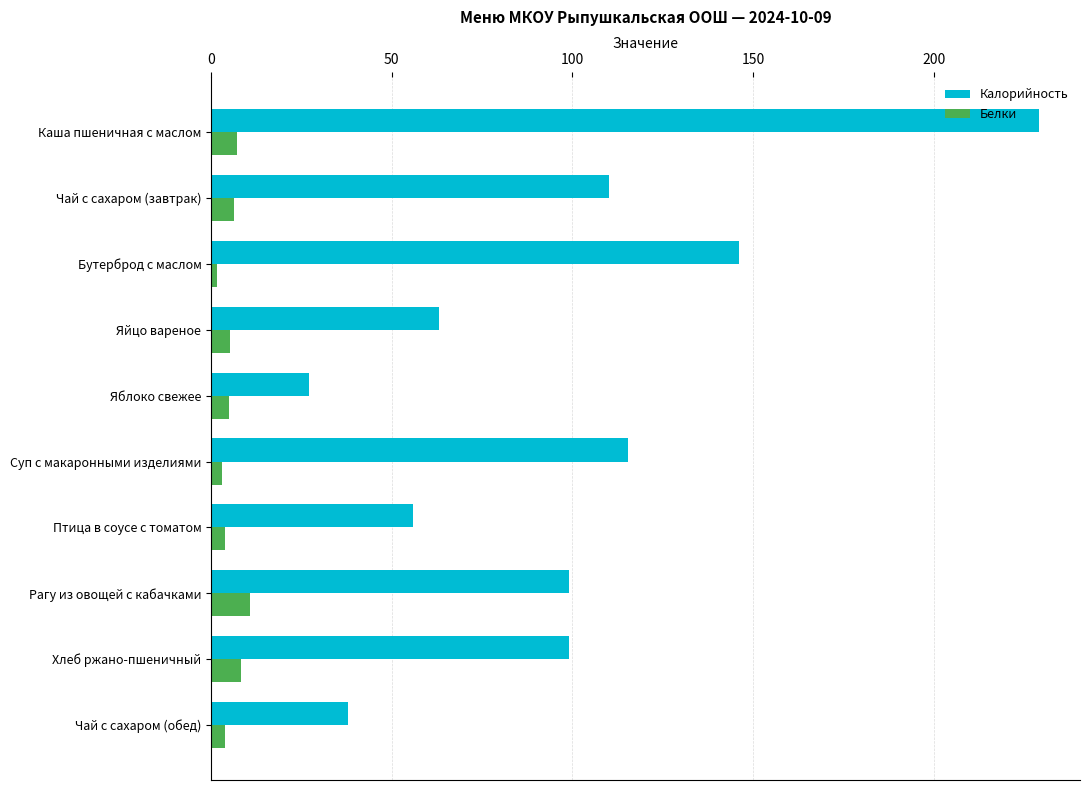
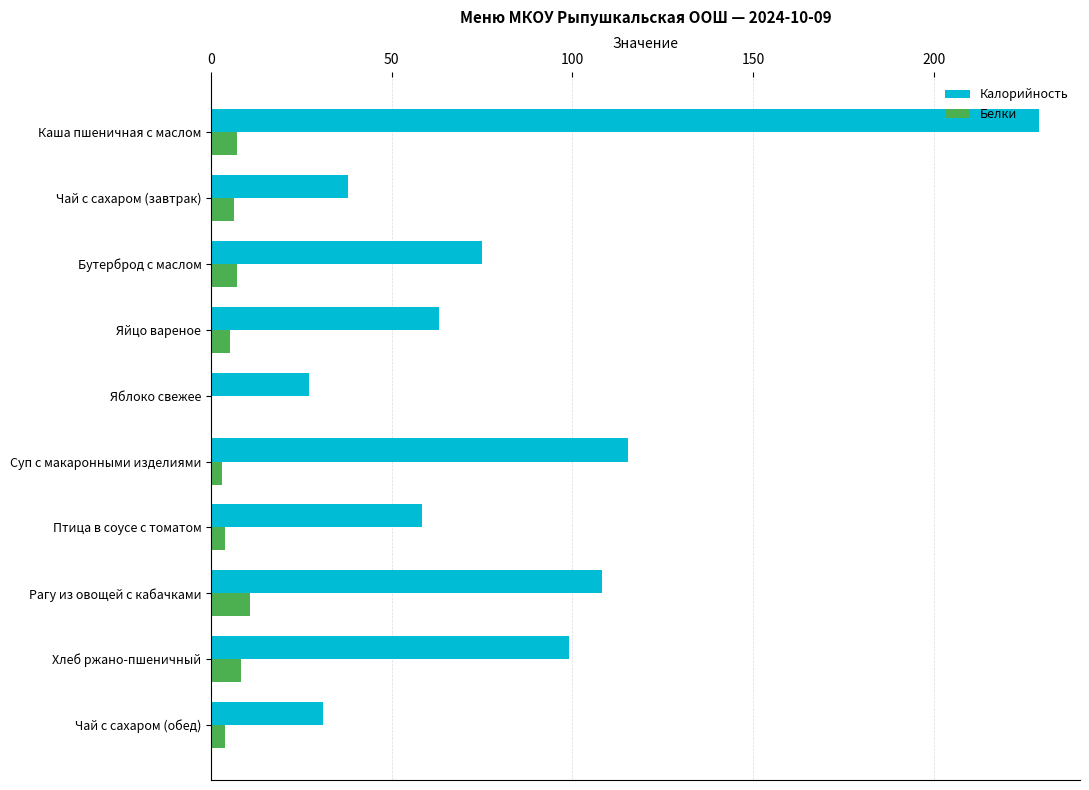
  {
    "Калорийность": {
      "Каша пшеничная с маслом": 229,
-     "Чай с сахаром (завтрак)": 110,
-     "Бутерброд с маслом": 146,
+     "Чай с сахаром (завтрак)": 38,
+     "Бутерброд с маслом": 75,
      "Яйцо вареное": 63,
      "Яблоко свежее": 27,
      "Суп c макаронными изделиями": 115,
-     "Птица в соусе с томатом": 56,
-     "Рагу из овощей с кабачками": 99,
+     "Птица в соусе с томатом": 59,
+     "Рагу из овощей с кабачками": 108,
      "Хлеб ржано-пшеничный": 99,
-     "Чай с сахаром (обед)": 38
+     "Чай с сахаром (обед)": 31
    },
    "Белки": {
      "Каша пшеничная с маслом": 7,
      "Чай с сахаром (завтрак)": 6,
-     "Бутерброд с маслом": 2,
+     "Бутерброд с маслом": 7,
      "Яйцо вареное": 5,
-     "Яблоко свежее": 5,
+     "Яблоко свежее": 0,
      "Суп c макаронными изделиями": 3,
      "Птица в соусе с томатом": 4,
      "Рагу из овощей с кабачками": 11,
      "Хлеб ржано-пшеничный": 8,
      "Чай с сахаром (обед)": 4
    }
  }
